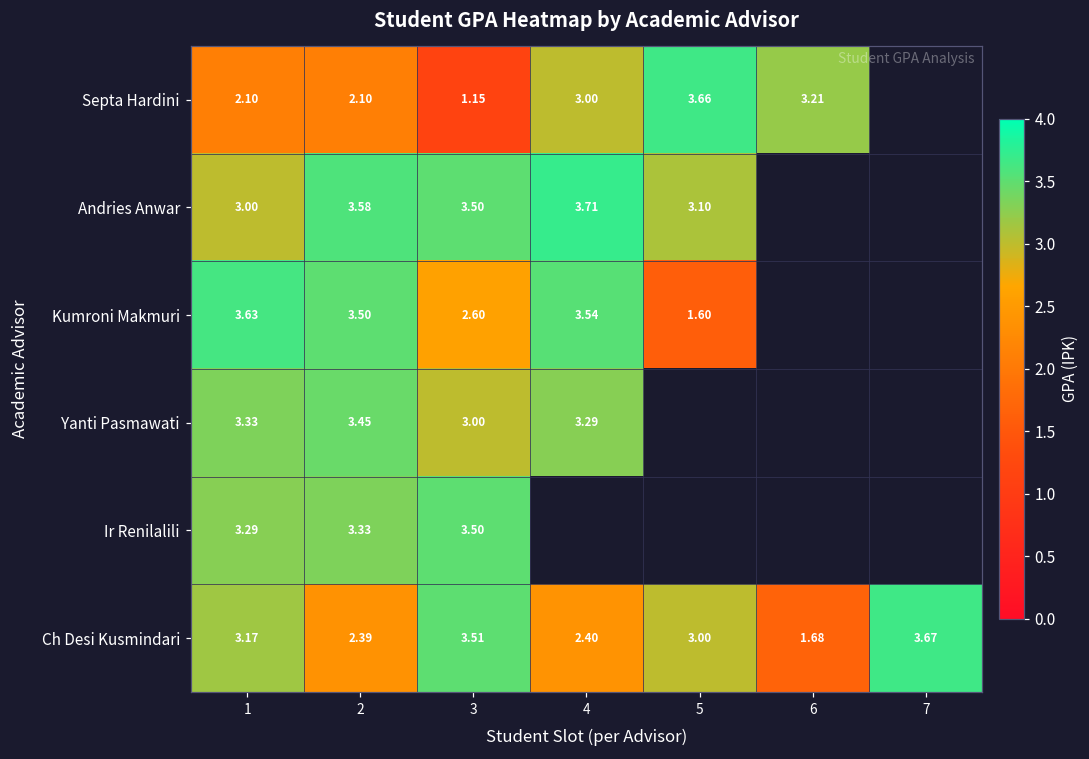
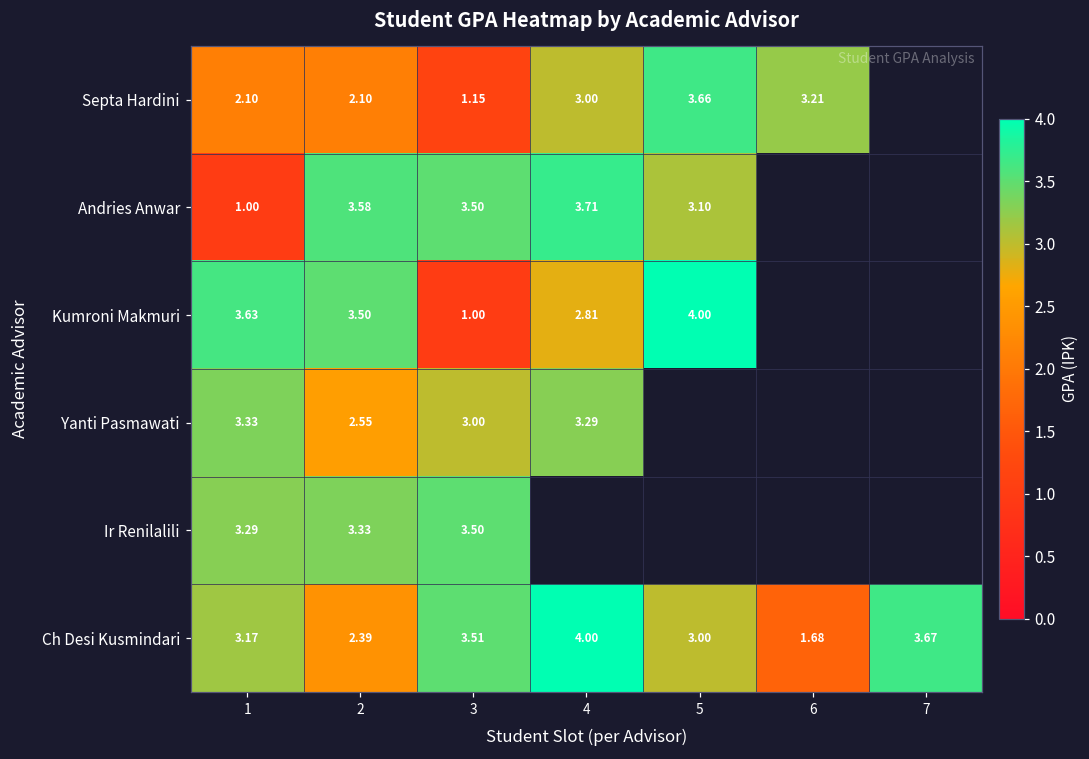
  {
    "Septa Hardini": {
      "1": 2.10,
      "2": 2.10,
      "3": 1.15,
      "4": 3.00,
      "5": 3.66,
      "6": 3.21
    },
    "Andries Anwar": {
-     "1": 3.00,
+     "1": 1.00,
      "2": 3.58,
      "3": 3.50,
      "4": 3.71,
      "5": 3.10
    },
    "Kumroni Makmuri": {
      "1": 3.63,
      "2": 3.50,
-     "3": 2.60,
-     "4": 3.54,
-     "5": 1.60
+     "3": 1.00,
+     "4": 2.81,
+     "5": 4.00
    },
    "Yanti Pasmawati": {
      "1": 3.33,
-     "2": 3.45,
+     "2": 2.55,
      "3": 3.00,
      "4": 3.29
    },
    "Ir Renilalili": {
      "1": 3.29,
      "2": 3.33,
      "3": 3.50
    },
    "Ch Desi Kusmindari": {
      "1": 3.17,
      "2": 2.39,
      "3": 3.51,
-     "4": 2.40,
+     "4": 4.00,
      "5": 3.00,
      "6": 1.68,
      "7": 3.67
    }
  }
